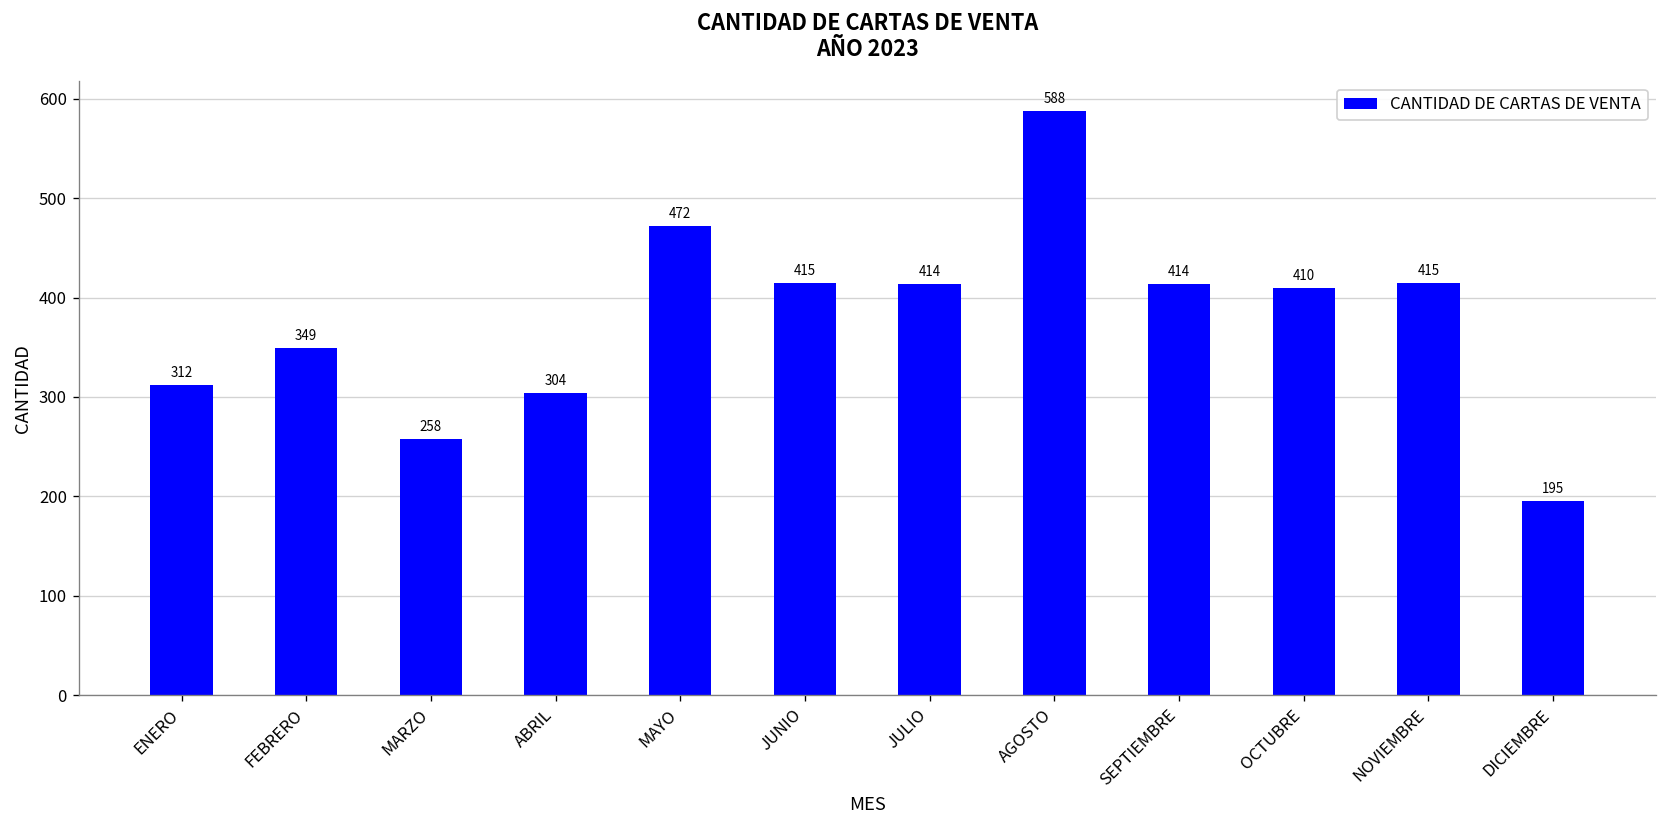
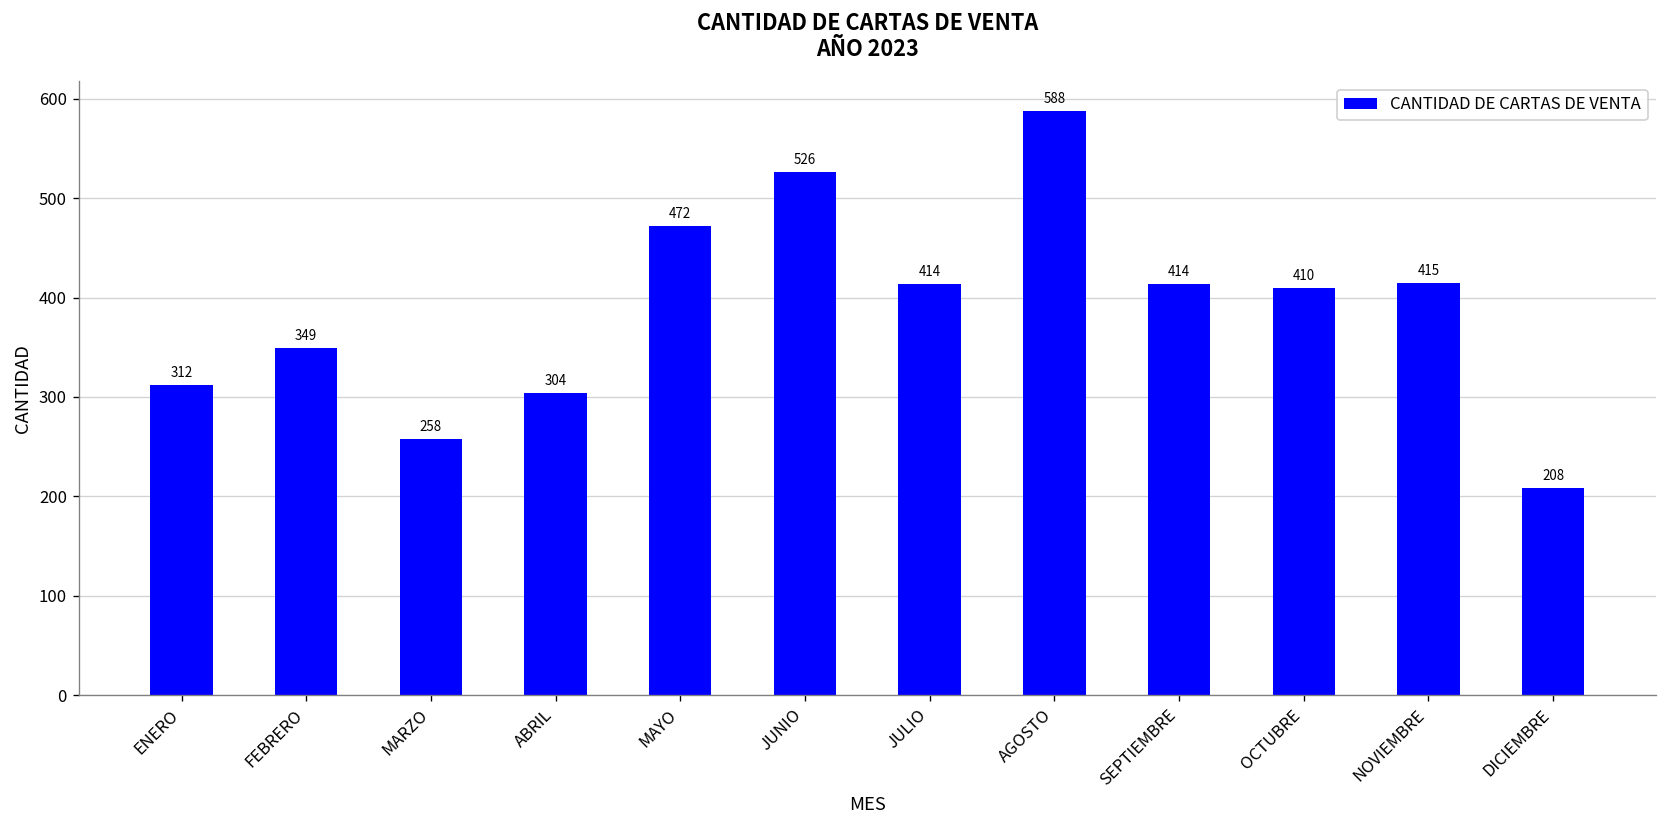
  {
    "ENERO": 312,
    "FEBRERO": 349,
    "MARZO": 258,
    "ABRIL": 304,
    "MAYO": 472,
-   "JUNIO": 415,
+   "JUNIO": 526,
    "JULIO": 414,
    "AGOSTO": 588,
    "SEPTIEMBRE": 414,
    "OCTUBRE": 410,
    "NOVIEMBRE": 415,
-   "DICIEMBRE": 195
+   "DICIEMBRE": 208
  }
